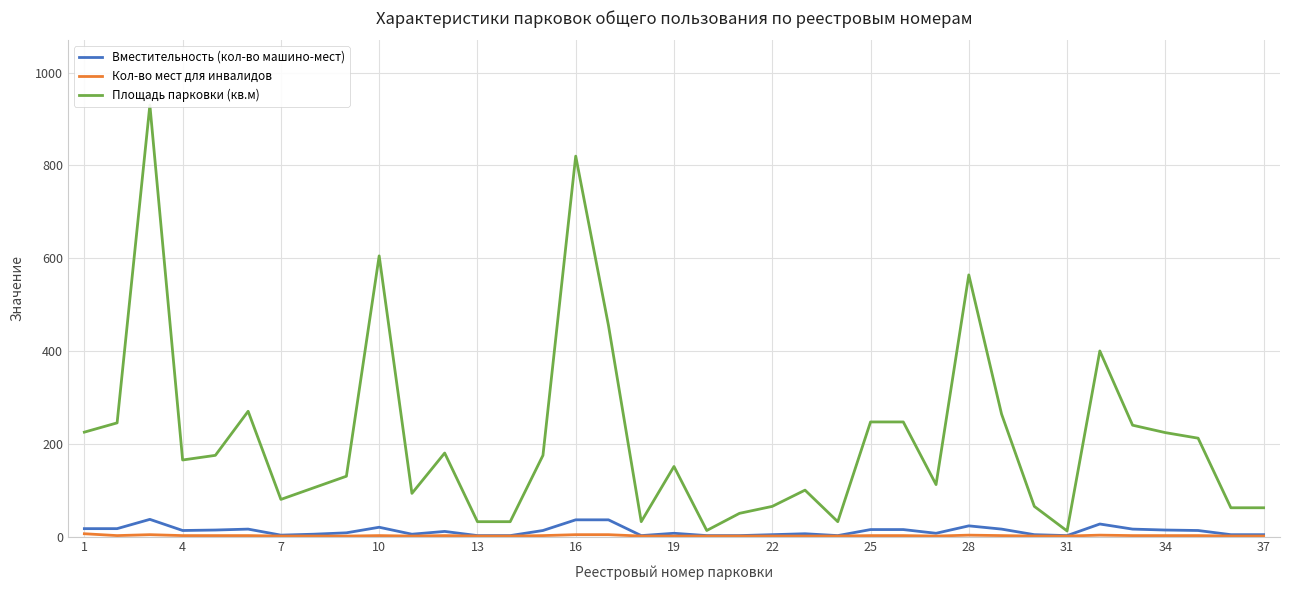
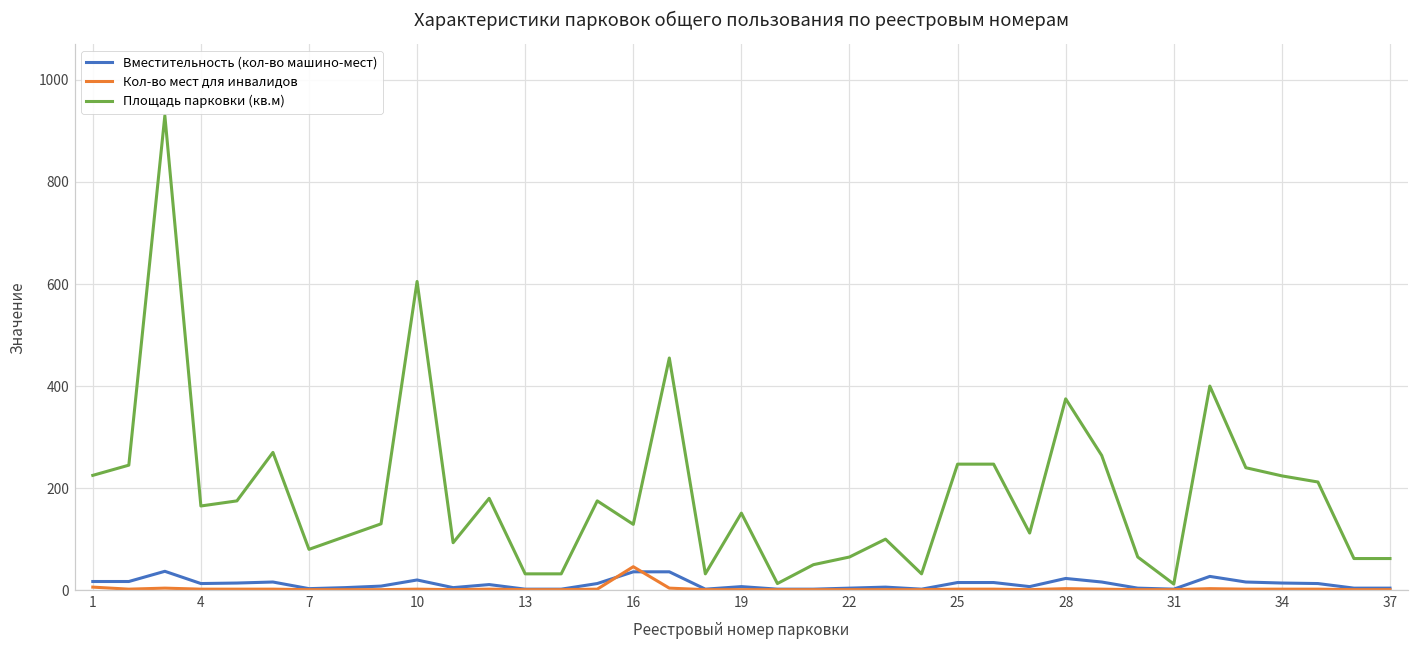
  {
    "Вместительность (кол-во машино-мест)": {
      "1": 20,
      "4": 10,
      "10": 20,
      "16": 40,
      "19": 10,
      "25": 20,
      "28": 20,
      "34": 10
    },
    "Кол-во мест для инвалидов": {
      "1": 10,
      "4": 0,
      "10": 0,
-     "16": 0,
+     "16": 50,
      "19": 0,
      "25": 0,
      "28": 0,
      "34": 0
    },
    "Площадь парковки (кв.м)": {
      "1": 230,
      "4": 170,
      "7": 80,
      "10": 610,
      "13": 30,
-     "16": 820,
+     "16": 130,
      "19": 150,
      "22": 70,
      "25": 250,
-     "28": 560,
+     "28": 380,
      "31": 10,
      "34": 220,
      "37": 60
    }
  }
